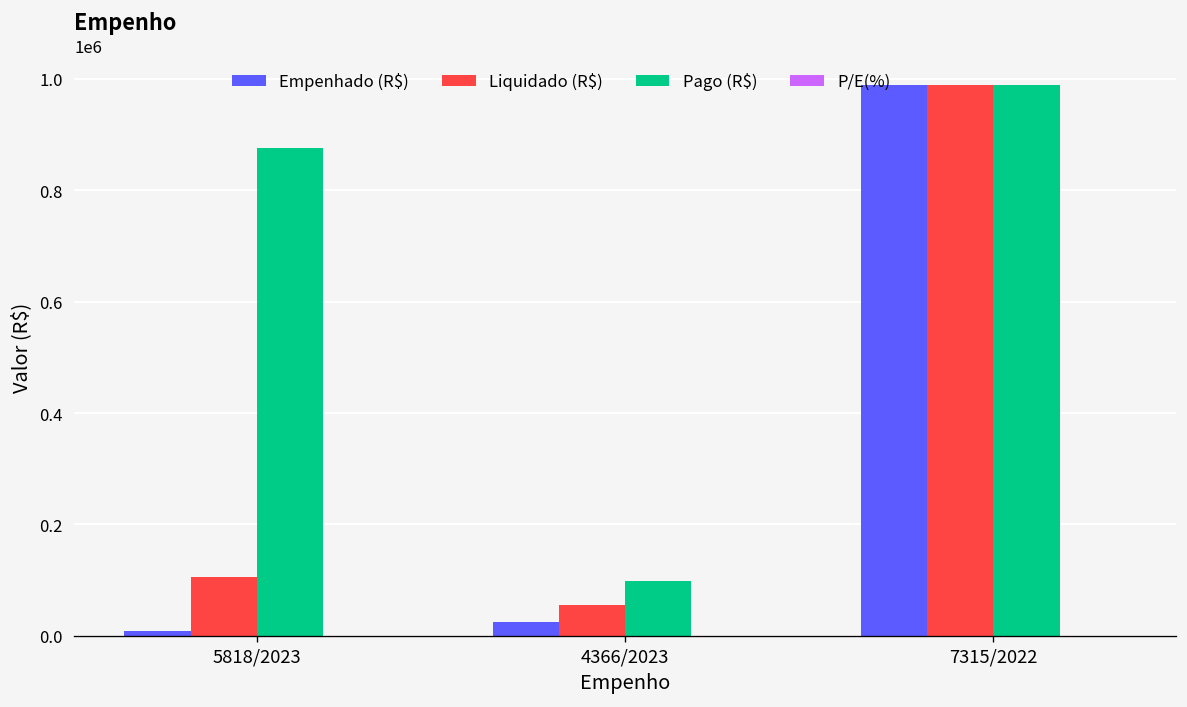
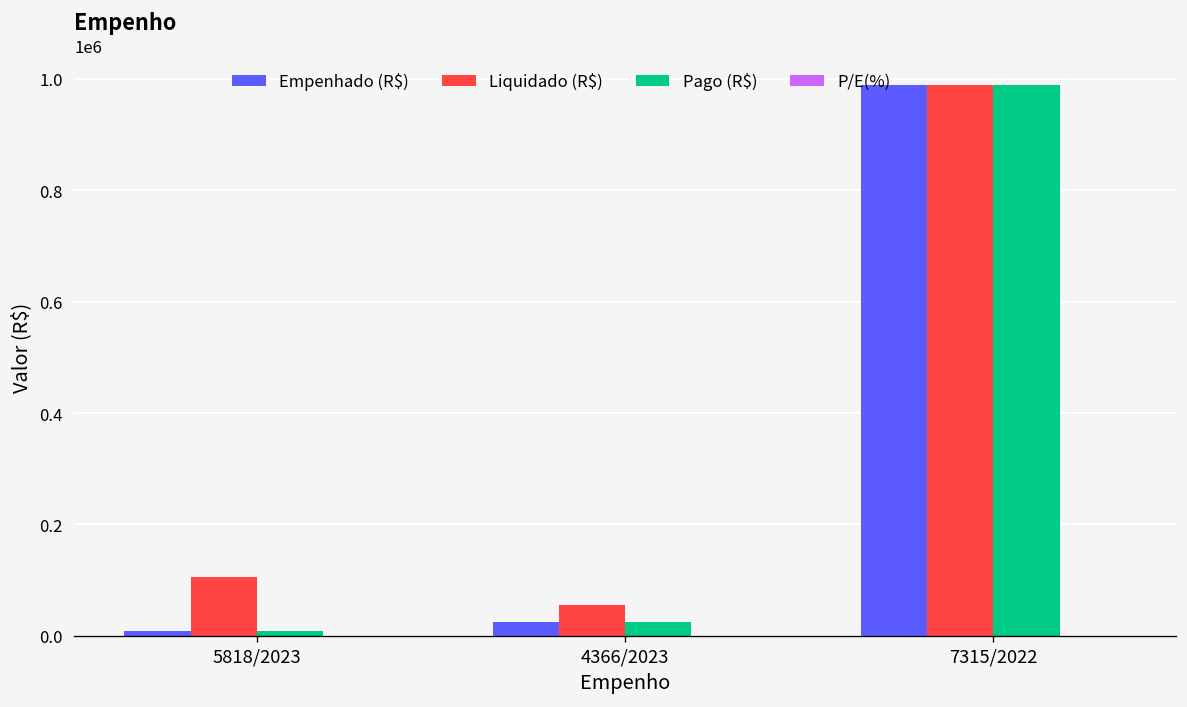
  {
    "Empenhado (R$)": {
      "5818/2023": 10000,
      "4366/2023": 30000,
      "7315/2022": 990000
    },
    "Liquidado (R$)": {
      "5818/2023": 110000,
      "4366/2023": 50000,
      "7315/2022": 990000
    },
    "Pago (R$)": {
-     "5818/2023": 880000,
-     "4366/2023": 100000,
+     "5818/2023": 10000,
+     "4366/2023": 30000,
      "7315/2022": 990000
    }
  }
